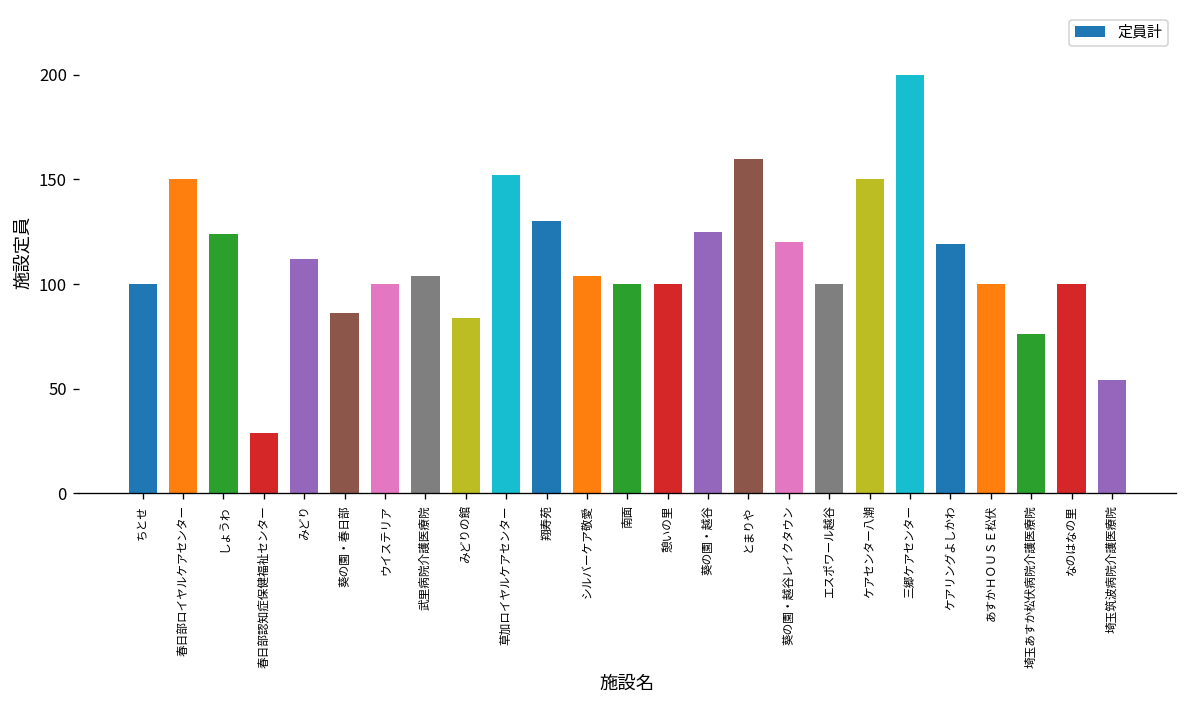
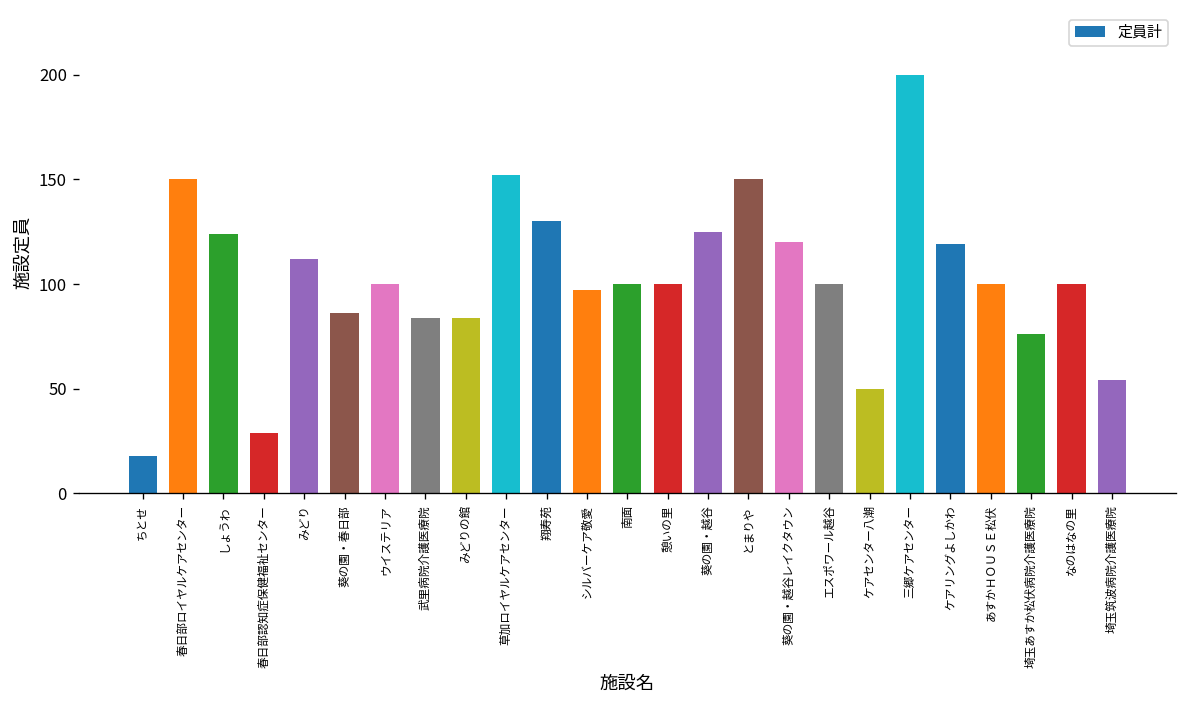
  {
-   "ちとせ": 100,
+   "ちとせ": 18,
    "春日部ロイヤルケアセンター": 150,
    "しょうわ": 124,
    "春日部認知症保健福祉センター": 29,
    "みどり": 112,
    "葵の園・春日部": 86,
    "ウイステリア": 100,
-   "武里病院介護医療院": 104,
+   "武里病院介護医療院": 84,
    "みどりの館": 84,
    "草加ロイヤルケアセンター": 152,
    "翔寿苑": 130,
-   "シルバーケア敬愛": 104,
+   "シルバーケア敬愛": 97,
    "南面": 100,
    "憩いの里": 100,
    "葵の園・越谷": 125,
-   "とまりや": 160,
+   "とまりや": 150,
    "葵の園・越谷レイクタウン": 120,
    "エスポワール越谷": 100,
-   "ケアセンター八潮": 150,
+   "ケアセンター八潮": 50,
    "三郷ケアセンター": 200,
    "ケアリングよしかわ": 119,
    "あすかＨＯＵＳＥ松伏": 100,
    "埼玉あすか松伏病院介護医療院": 76,
    "なのはなの里": 100,
    "埼玉筑波病院介護医療院": 54
  }
